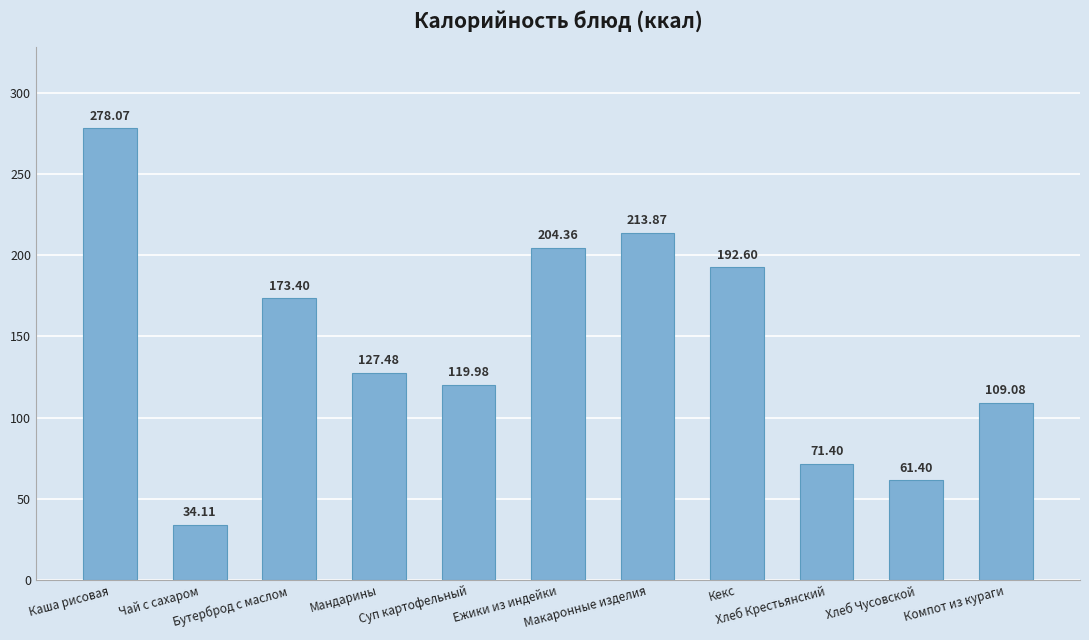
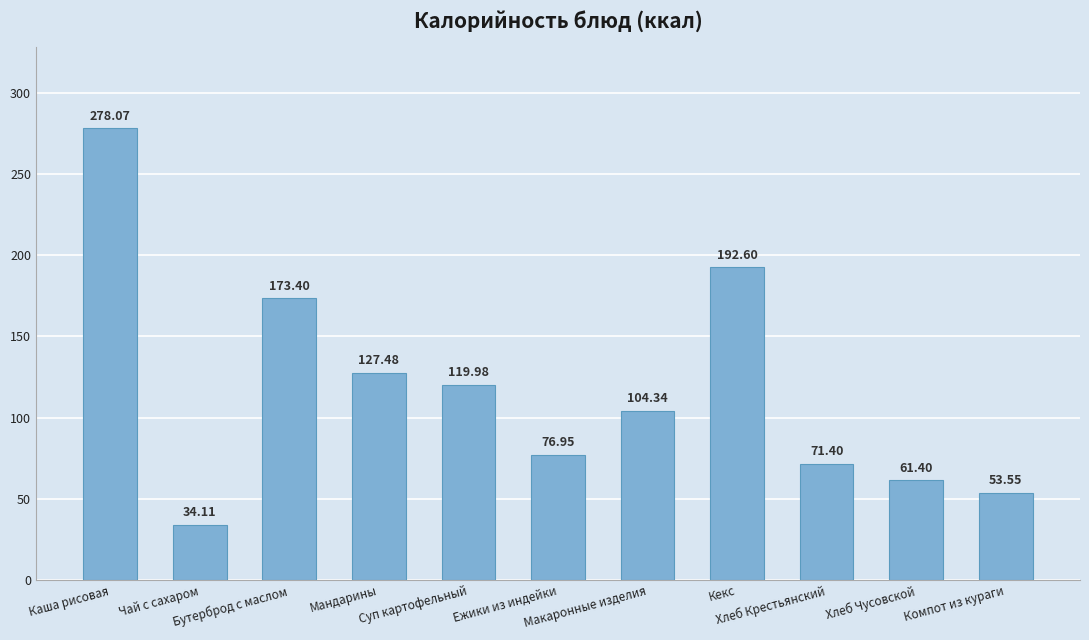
  {
    "Каша рисовая": 278.07,
    "Чай с сахаром": 34.11,
    "Бутерброд с маслом": 173.40,
    "Мандарины": 127.48,
    "Суп картофельный": 119.98,
-   "Ежики из индейки": 204.36,
-   "Макаронные изделия": 213.87,
+   "Ежики из индейки": 76.95,
+   "Макаронные изделия": 104.34,
    "Кекс": 192.60,
    "Хлеб Крестьянский": 71.40,
    "Хлеб Чусовской": 61.40,
-   "Компот из кураги": 109.08
+   "Компот из кураги": 53.55
  }
